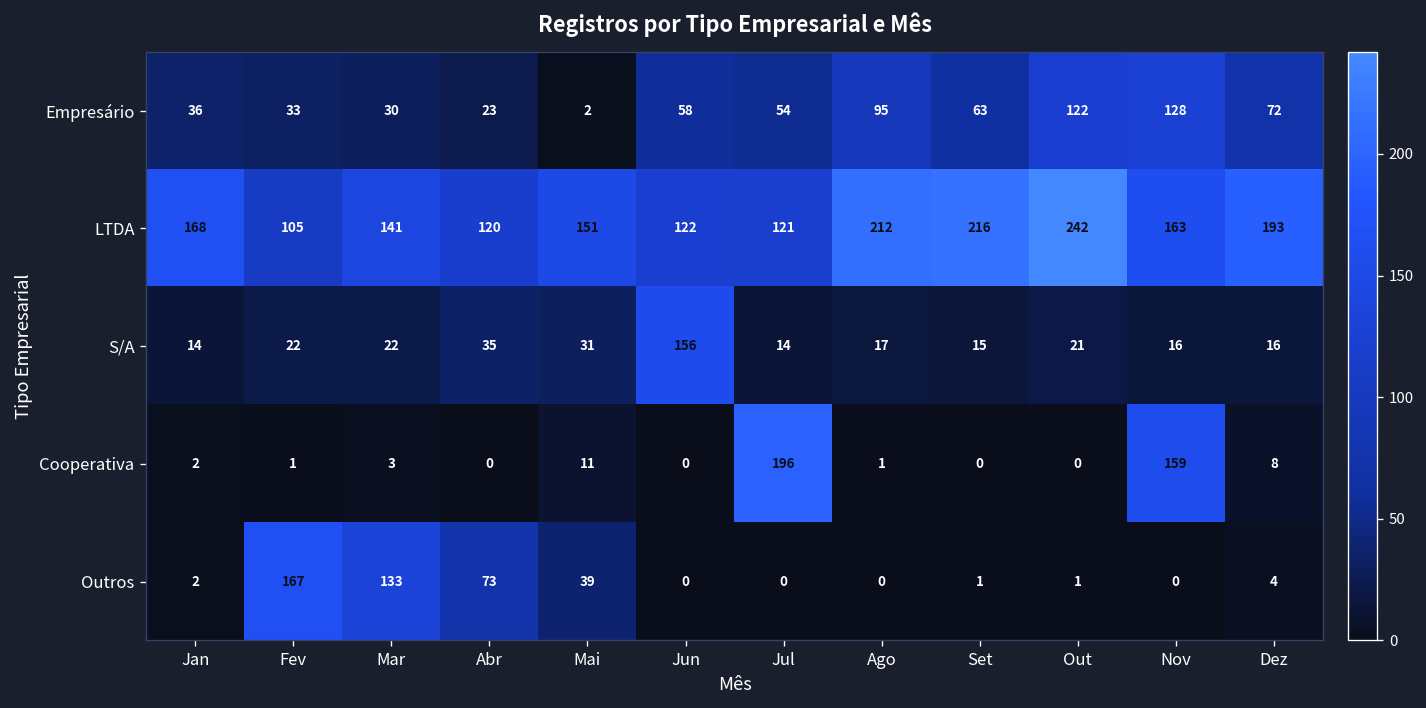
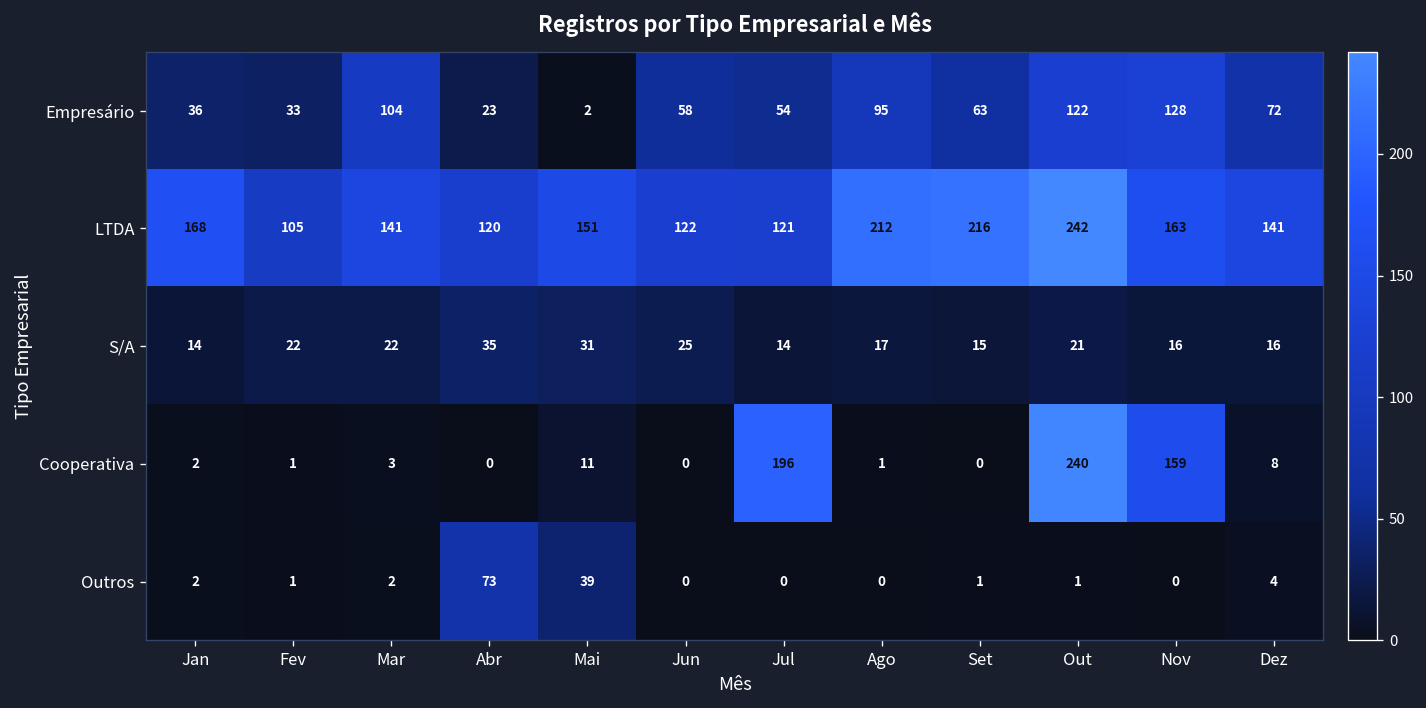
  {
    "Empresário": {
      "Jan": 36,
      "Fev": 33,
-     "Mar": 30,
+     "Mar": 104,
      "Abr": 23,
      "Mai": 2,
      "Jun": 58,
      "Jul": 54,
      "Ago": 95,
      "Set": 63,
      "Out": 122,
      "Nov": 128,
      "Dez": 72
    },
    "LTDA": {
      "Jan": 168,
      "Fev": 105,
      "Mar": 141,
      "Abr": 120,
      "Mai": 151,
      "Jun": 122,
      "Jul": 121,
      "Ago": 212,
      "Set": 216,
      "Out": 242,
      "Nov": 163,
-     "Dez": 193
+     "Dez": 141
    },
    "S/A": {
      "Jan": 14,
      "Fev": 22,
      "Mar": 22,
      "Abr": 35,
      "Mai": 31,
-     "Jun": 156,
+     "Jun": 25,
      "Jul": 14,
      "Ago": 17,
      "Set": 15,
      "Out": 21,
      "Nov": 16,
      "Dez": 16
    },
    "Cooperativa": {
      "Jan": 2,
      "Fev": 1,
      "Mar": 3,
      "Abr": 0,
      "Mai": 11,
      "Jun": 0,
      "Jul": 196,
      "Ago": 1,
      "Set": 0,
-     "Out": 0,
+     "Out": 240,
      "Nov": 159,
      "Dez": 8
    },
    "Outros": {
      "Jan": 2,
-     "Fev": 167,
-     "Mar": 133,
+     "Fev": 1,
+     "Mar": 2,
      "Abr": 73,
      "Mai": 39,
      "Jun": 0,
      "Jul": 0,
      "Ago": 0,
      "Set": 1,
      "Out": 1,
      "Nov": 0,
      "Dez": 4
    }
  }
